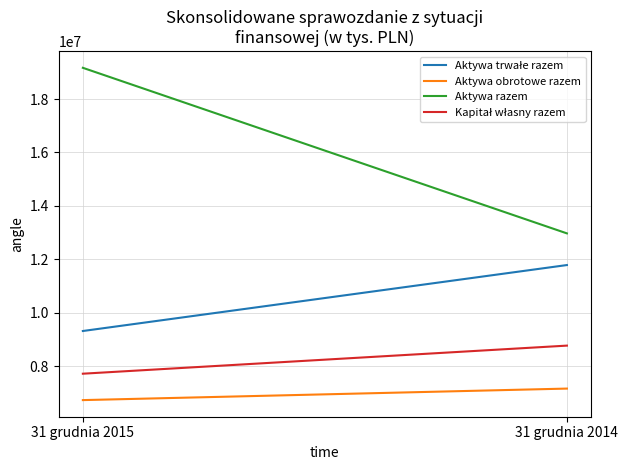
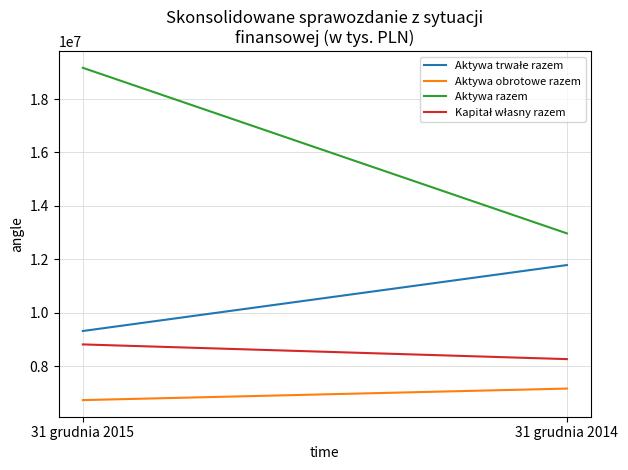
  {
    "Aktywa trwałe razem": {
      "31 grudnia 2015": 9300000,
      "31 grudnia 2014": 11800000
    },
    "Aktywa obrotowe razem": {
      "31 grudnia 2015": 6700000,
      "31 grudnia 2014": 7200000
    },
    "Aktywa razem": {
      "31 grudnia 2015": 19200000,
      "31 grudnia 2014": 13000000
    },
    "Kapitał własny razem": {
-     "31 grudnia 2015": 7700000,
-     "31 grudnia 2014": 8800000
+     "31 grudnia 2015": 8800000,
+     "31 grudnia 2014": 8300000
    }
  }
